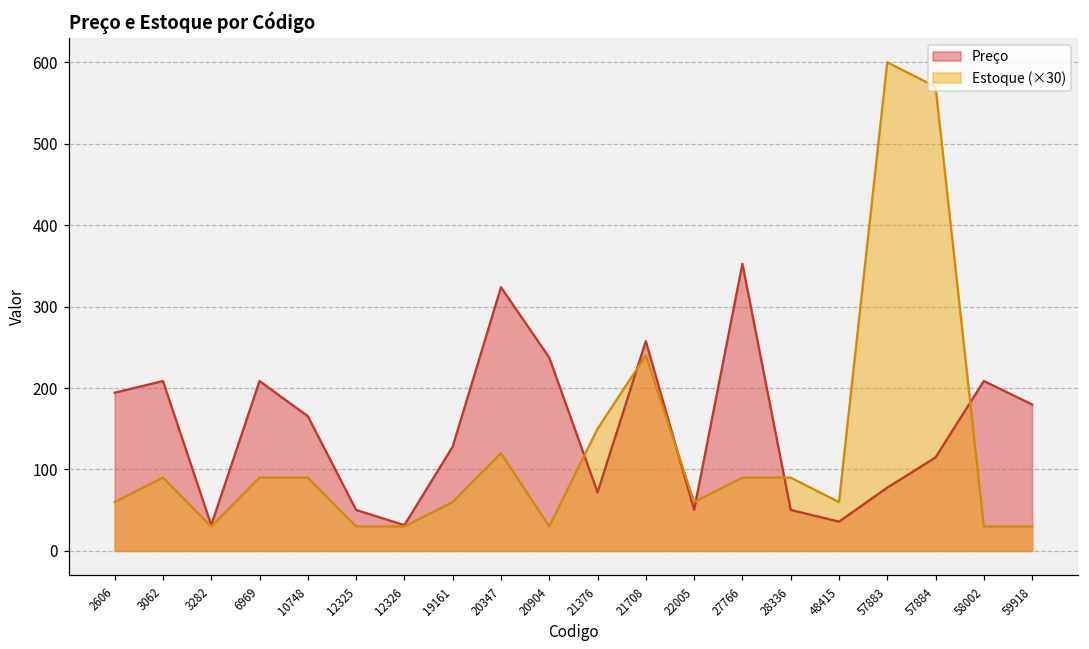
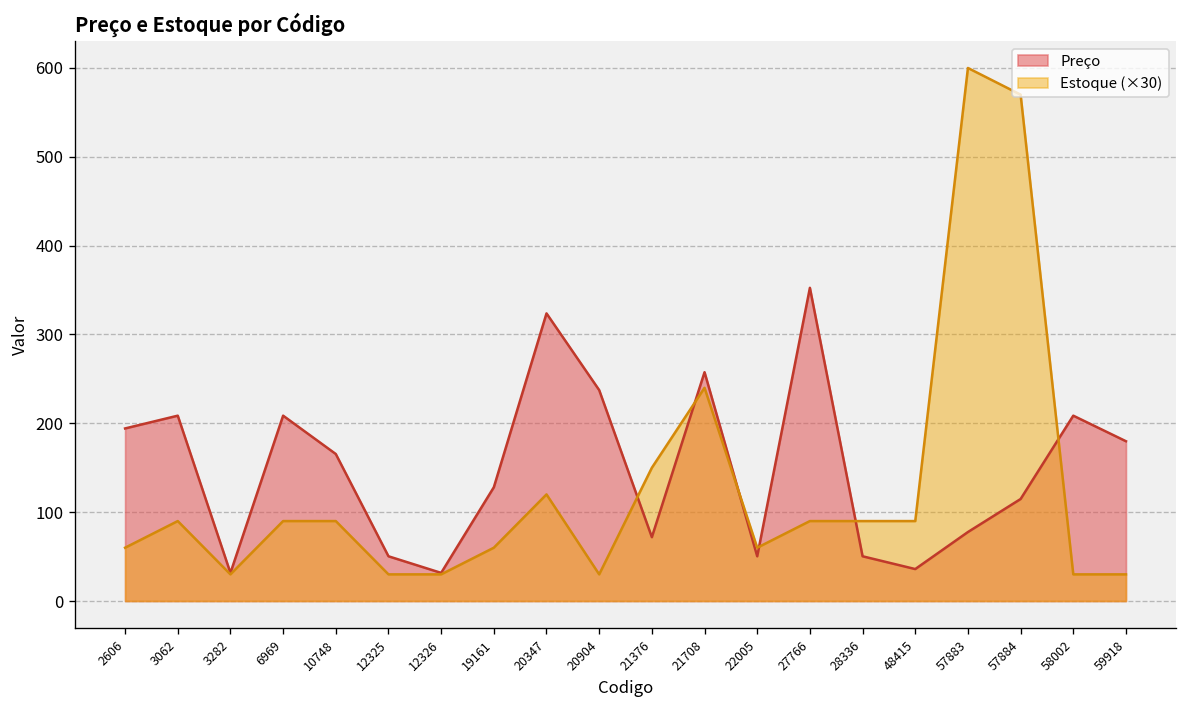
  {
    "Preço": {
      "2606": 190,
      "3062": 210,
      "6969": 210,
      "10748": 170,
      "12325": 50,
      "19161": 130,
      "20347": 320,
      "20904": 240,
      "21376": 70,
      "21708": 260,
      "22005": 50,
      "27766": 350,
      "28336": 50,
      "48415": 40,
      "57883": 80,
      "57884": 110,
      "58002": 210,
      "59918": 180
    },
    "Estoque (×30)": {
      "2606": 60,
      "3062": 90,
      "6969": 90,
      "10748": 90,
      "12325": 30,
      "19161": 60,
      "20347": 120,
      "20904": 30,
      "21376": 150,
      "21708": 240,
      "22005": 60,
      "27766": 90,
      "28336": 90,
-     "48415": 60,
+     "48415": 90,
      "57883": 600,
      "58002": 30,
      "59918": 30
    }
  }
